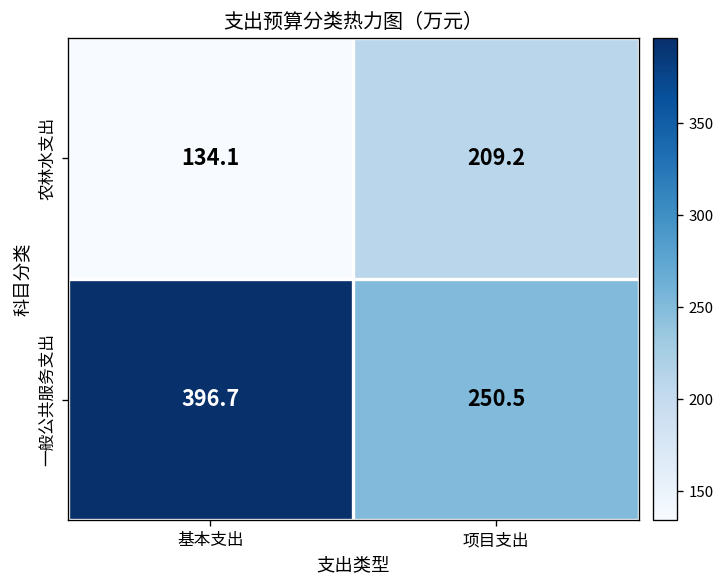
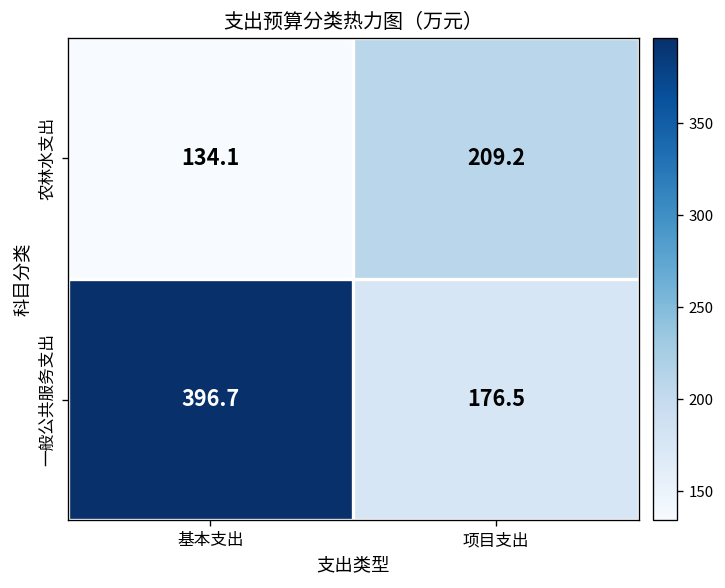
  {
    "农林水支出": {
      "基本支出": 134.1,
      "项目支出": 209.2
    },
    "一般公共服务支出": {
      "基本支出": 396.7,
-     "项目支出": 250.5
+     "项目支出": 176.5
    }
  }
